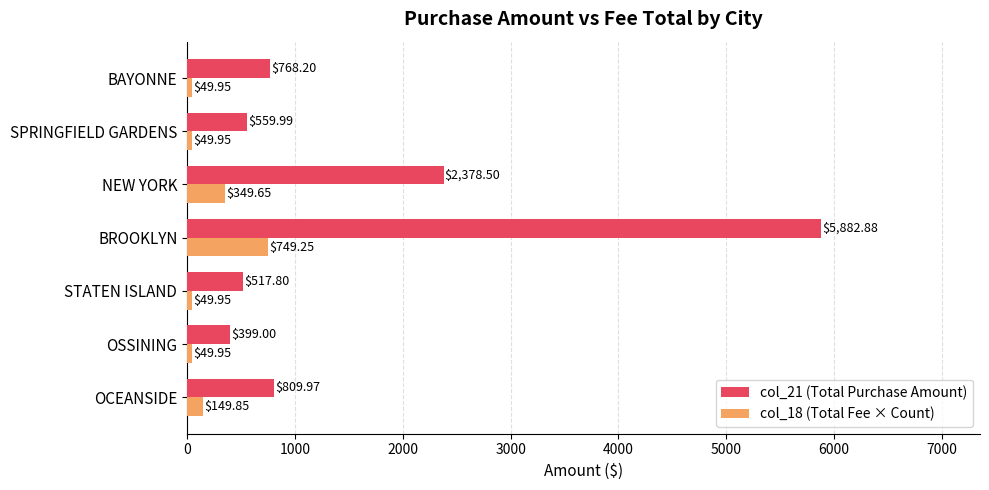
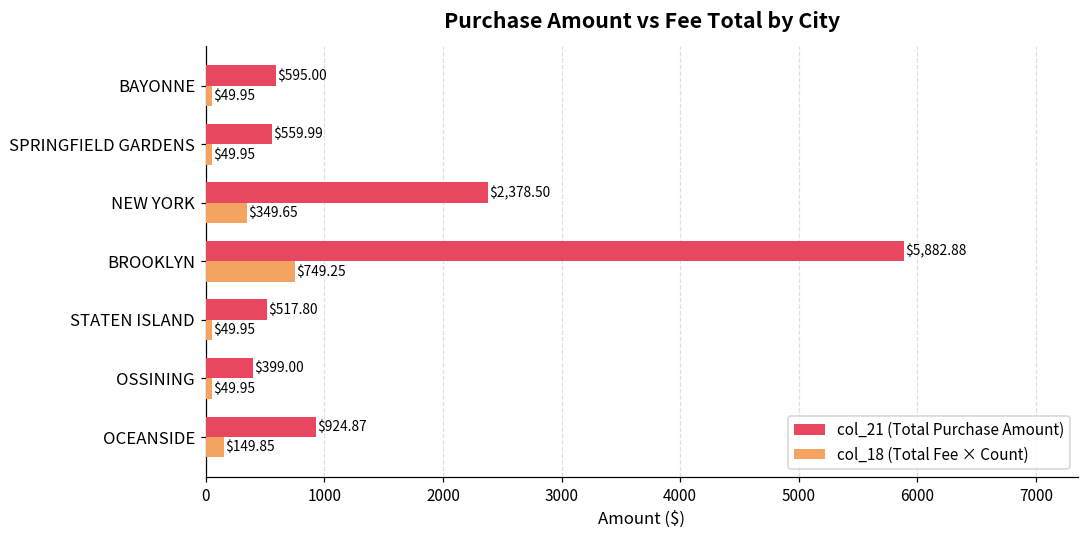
  {
    "col_21 (Total Purchase Amount)": {
-     "BAYONNE": "$768.20",
+     "BAYONNE": "$595.00",
      "SPRINGFIELD GARDENS": "$559.99",
      "NEW YORK": "$2,378.50",
      "BROOKLYN": "$5,882.88",
      "STATEN ISLAND": "$517.80",
      "OSSINING": "$399.00",
-     "OCEANSIDE": "$809.97"
+     "OCEANSIDE": "$924.87"
    },
    "col_18 (Total Fee × Count)": {
      "BAYONNE": "$49.95",
      "SPRINGFIELD GARDENS": "$49.95",
      "NEW YORK": "$349.65",
      "BROOKLYN": "$749.25",
      "STATEN ISLAND": "$49.95",
      "OSSINING": "$49.95",
      "OCEANSIDE": "$149.85"
    }
  }
